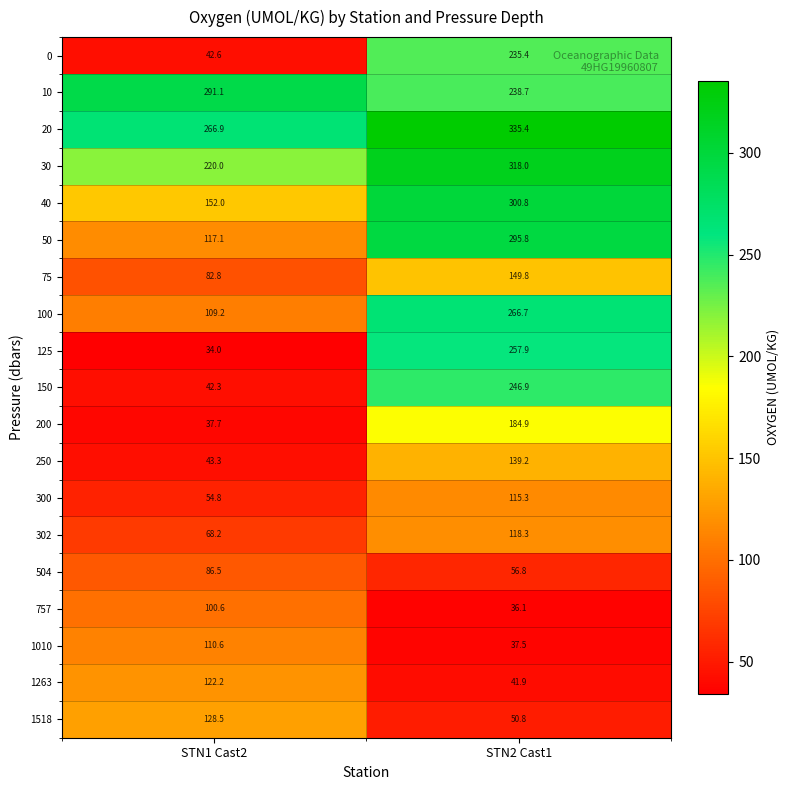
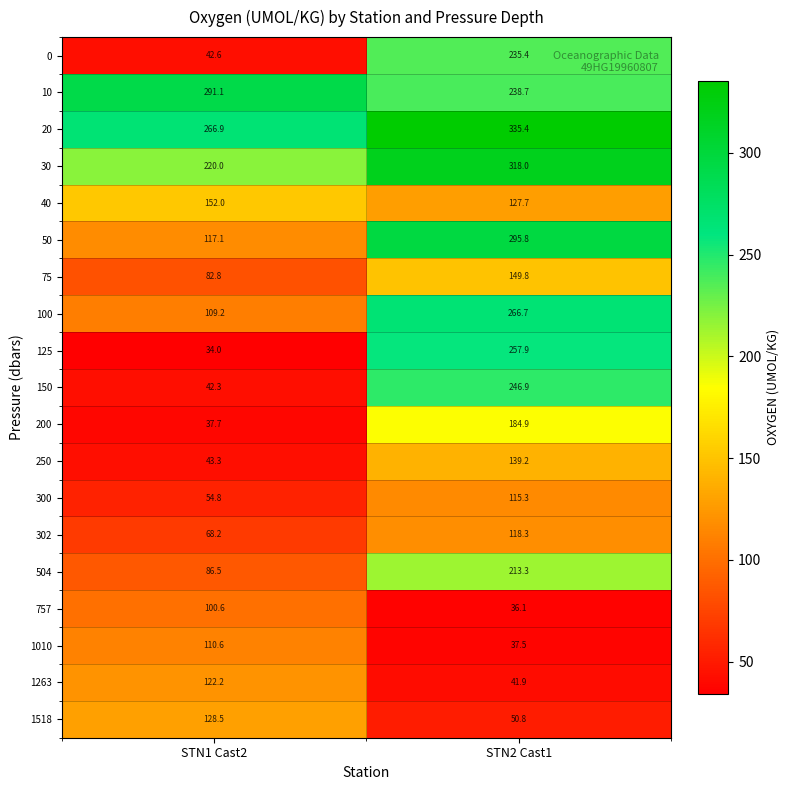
  {
    "0": {
      "STN1 Cast2": 42.6
    },
    "10": {
      "STN1 Cast2": 291.1,
      "STN2 Cast1": 238.7
    },
    "20": {
      "STN1 Cast2": 266.9,
      "STN2 Cast1": 335.4
    },
    "30": {
      "STN1 Cast2": 220.0,
      "STN2 Cast1": 318.0
    },
    "40": {
      "STN1 Cast2": 152.0,
-     "STN2 Cast1": 300.8
+     "STN2 Cast1": 127.7
    },
    "50": {
      "STN1 Cast2": 117.1,
      "STN2 Cast1": 295.8
    },
    "75": {
      "STN1 Cast2": 82.8,
      "STN2 Cast1": 149.8
    },
    "100": {
      "STN1 Cast2": 109.2,
      "STN2 Cast1": 266.7
    },
    "125": {
      "STN1 Cast2": 34.0,
      "STN2 Cast1": 257.9
    },
    "150": {
      "STN1 Cast2": 42.3,
      "STN2 Cast1": 246.9
    },
    "200": {
      "STN1 Cast2": 37.7,
      "STN2 Cast1": 184.9
    },
    "250": {
      "STN1 Cast2": 43.3,
      "STN2 Cast1": 139.2
    },
    "300": {
      "STN1 Cast2": 54.8,
      "STN2 Cast1": 115.3
    },
    "302": {
      "STN1 Cast2": 68.2,
      "STN2 Cast1": 118.3
    },
    "504": {
      "STN1 Cast2": 86.5,
-     "STN2 Cast1": 56.8
+     "STN2 Cast1": 213.3
    },
    "757": {
      "STN1 Cast2": 100.6,
      "STN2 Cast1": 36.1
    },
    "1010": {
      "STN1 Cast2": 110.6,
      "STN2 Cast1": 37.5
    },
    "1263": {
      "STN1 Cast2": 122.2,
      "STN2 Cast1": 41.9
    },
    "1518": {
      "STN1 Cast2": 128.5,
      "STN2 Cast1": 50.8
    }
  }
